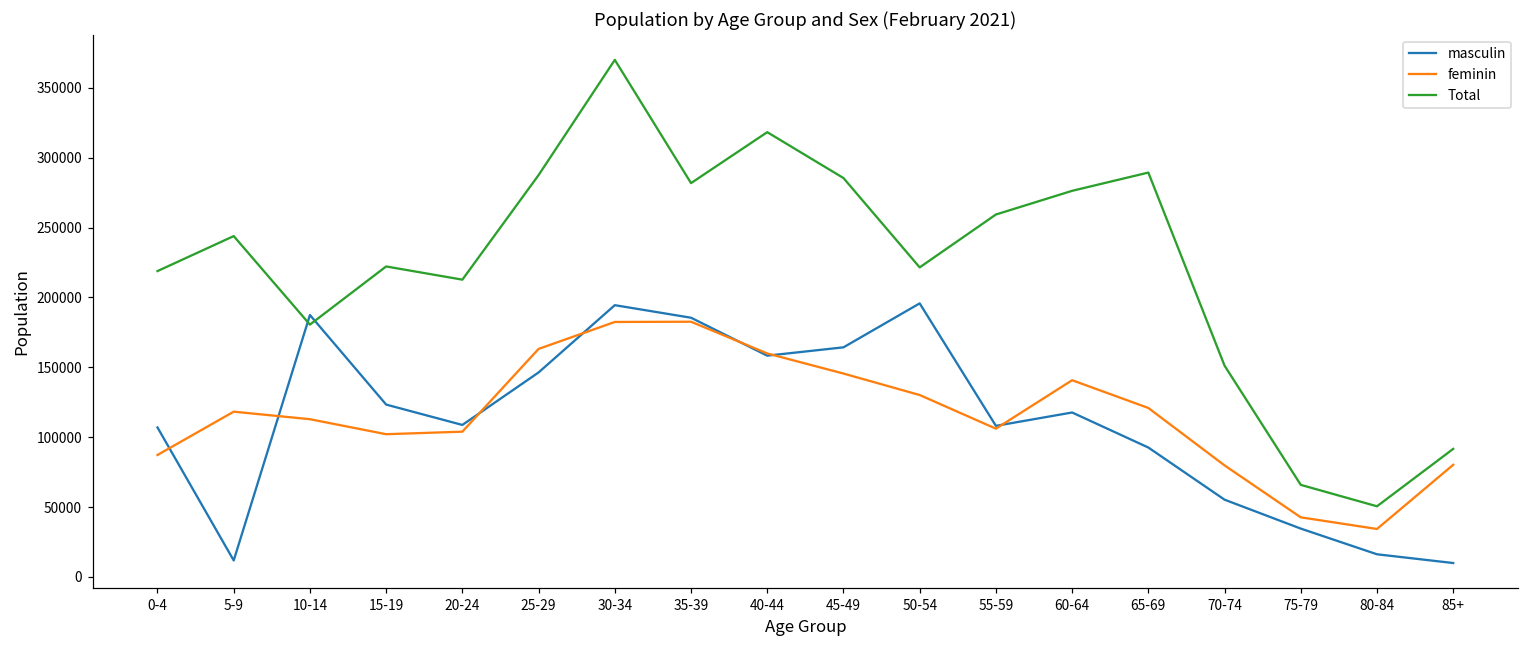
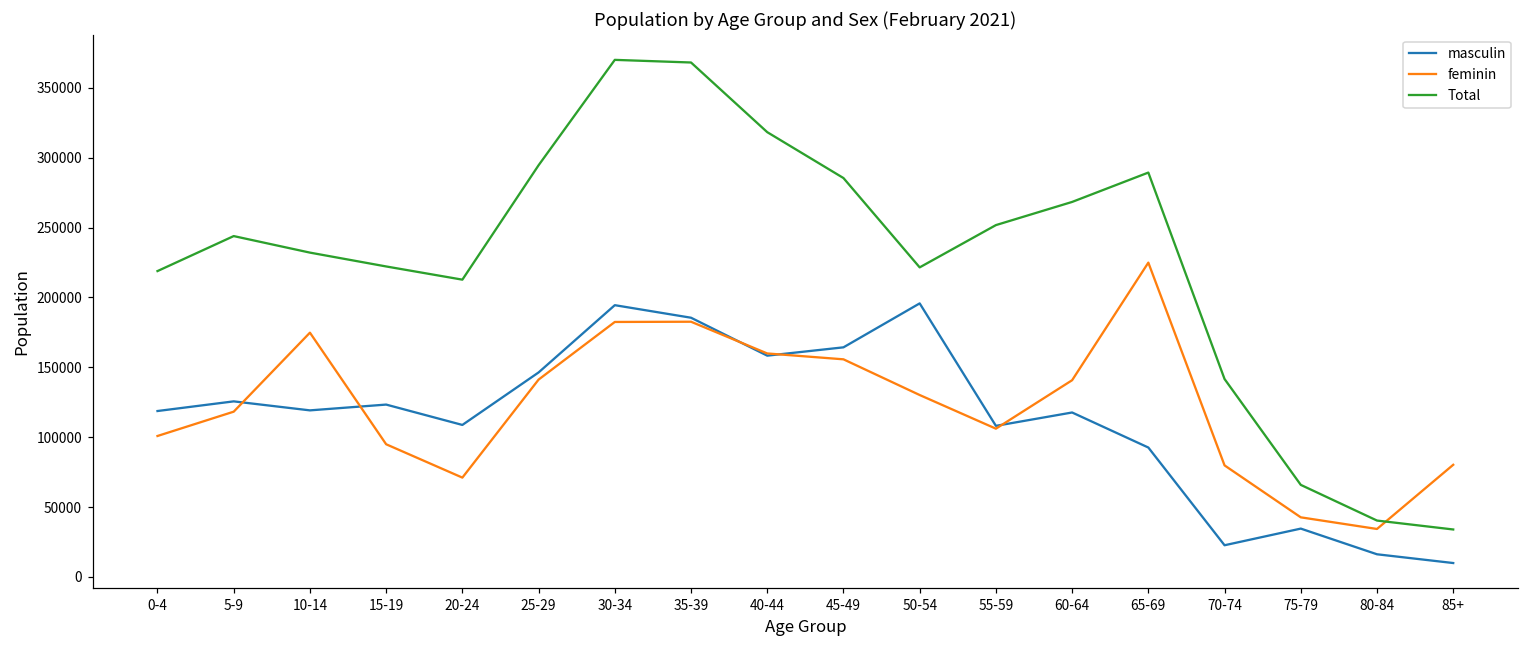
  {
    "masculin": {
-     "0-4": 107000,
-     "5-9": 12000,
-     "10-14": 187000,
+     "0-4": 119000,
+     "5-9": 126000,
+     "10-14": 119000,
      "15-19": 123000,
      "20-24": 109000,
      "25-29": 146000,
      "30-34": 194000,
      "35-39": 185000,
      "45-49": 164000,
      "50-54": 196000,
      "55-59": 108000,
      "60-64": 118000,
      "65-69": 93000,
-     "70-74": 55000,
+     "70-74": 23000,
      "75-79": 35000,
      "80-84": 16000,
      "85+": 10000
    },
    "feminin": {
-     "0-4": 87000,
+     "0-4": 101000,
      "5-9": 118000,
-     "10-14": 113000,
-     "15-19": 102000,
-     "20-24": 104000,
-     "25-29": 163000,
+     "10-14": 175000,
+     "15-19": 95000,
+     "20-24": 71000,
+     "25-29": 141000,
      "30-34": 182000,
      "35-39": 183000,
-     "45-49": 146000,
+     "45-49": 156000,
      "50-54": 130000,
      "55-59": 106000,
      "60-64": 141000,
-     "65-69": 121000,
+     "65-69": 225000,
      "70-74": 80000,
      "75-79": 43000,
      "80-84": 34000,
      "85+": 80000
    },
    "Total": {
      "0-4": 219000,
      "5-9": 244000,
-     "10-14": 181000,
+     "10-14": 232000,
      "15-19": 222000,
      "20-24": 213000,
-     "25-29": 288000,
+     "25-29": 295000,
      "30-34": 370000,
-     "35-39": 282000,
+     "35-39": 368000,
      "40-44": 318000,
      "45-49": 285000,
      "50-54": 222000,
-     "55-59": 259000,
-     "60-64": 276000,
+     "55-59": 252000,
+     "60-64": 268000,
      "65-69": 289000,
-     "70-74": 151000,
+     "70-74": 142000,
      "75-79": 66000,
-     "80-84": 51000,
-     "85+": 92000
+     "80-84": 40000,
+     "85+": 34000
    }
  }
